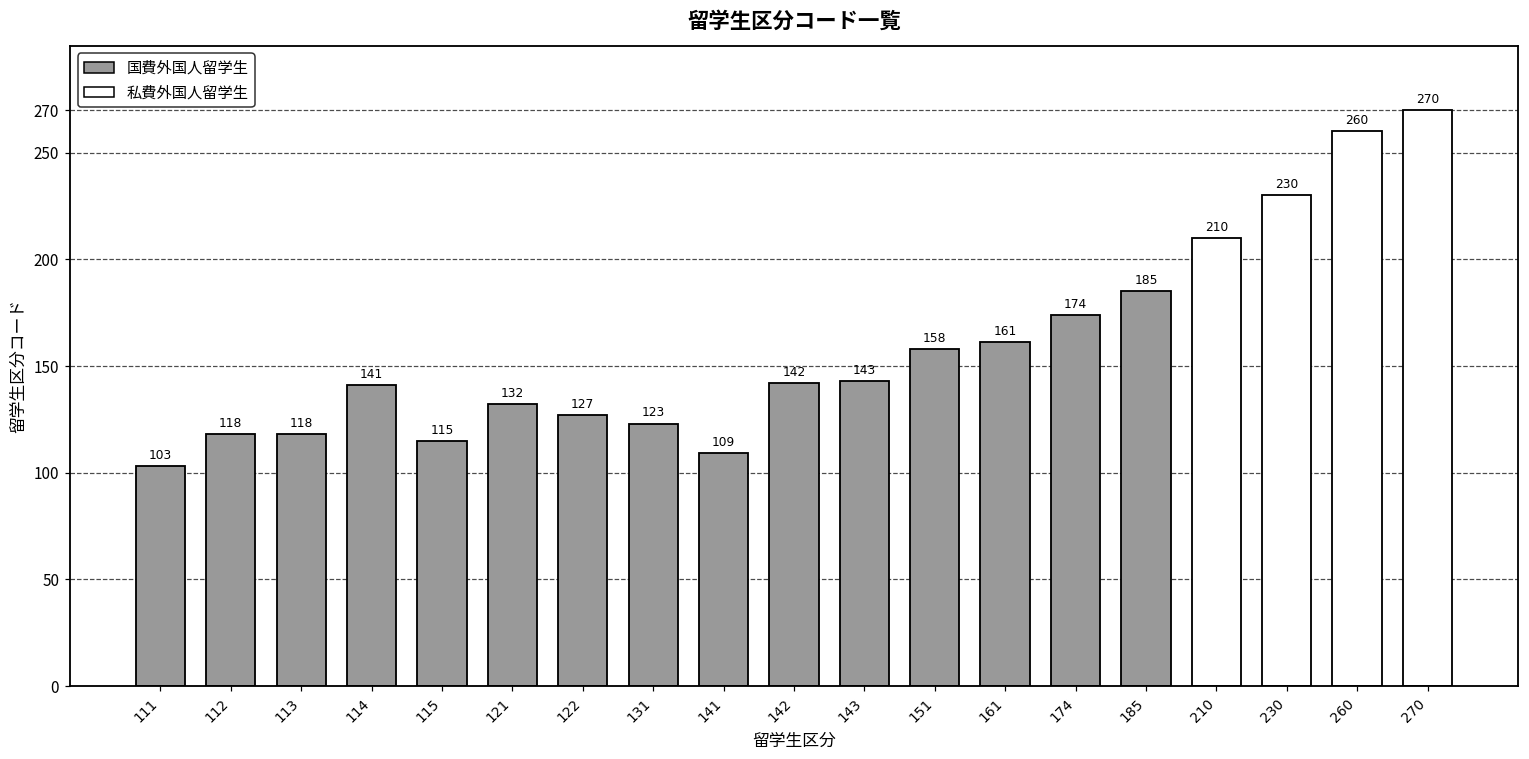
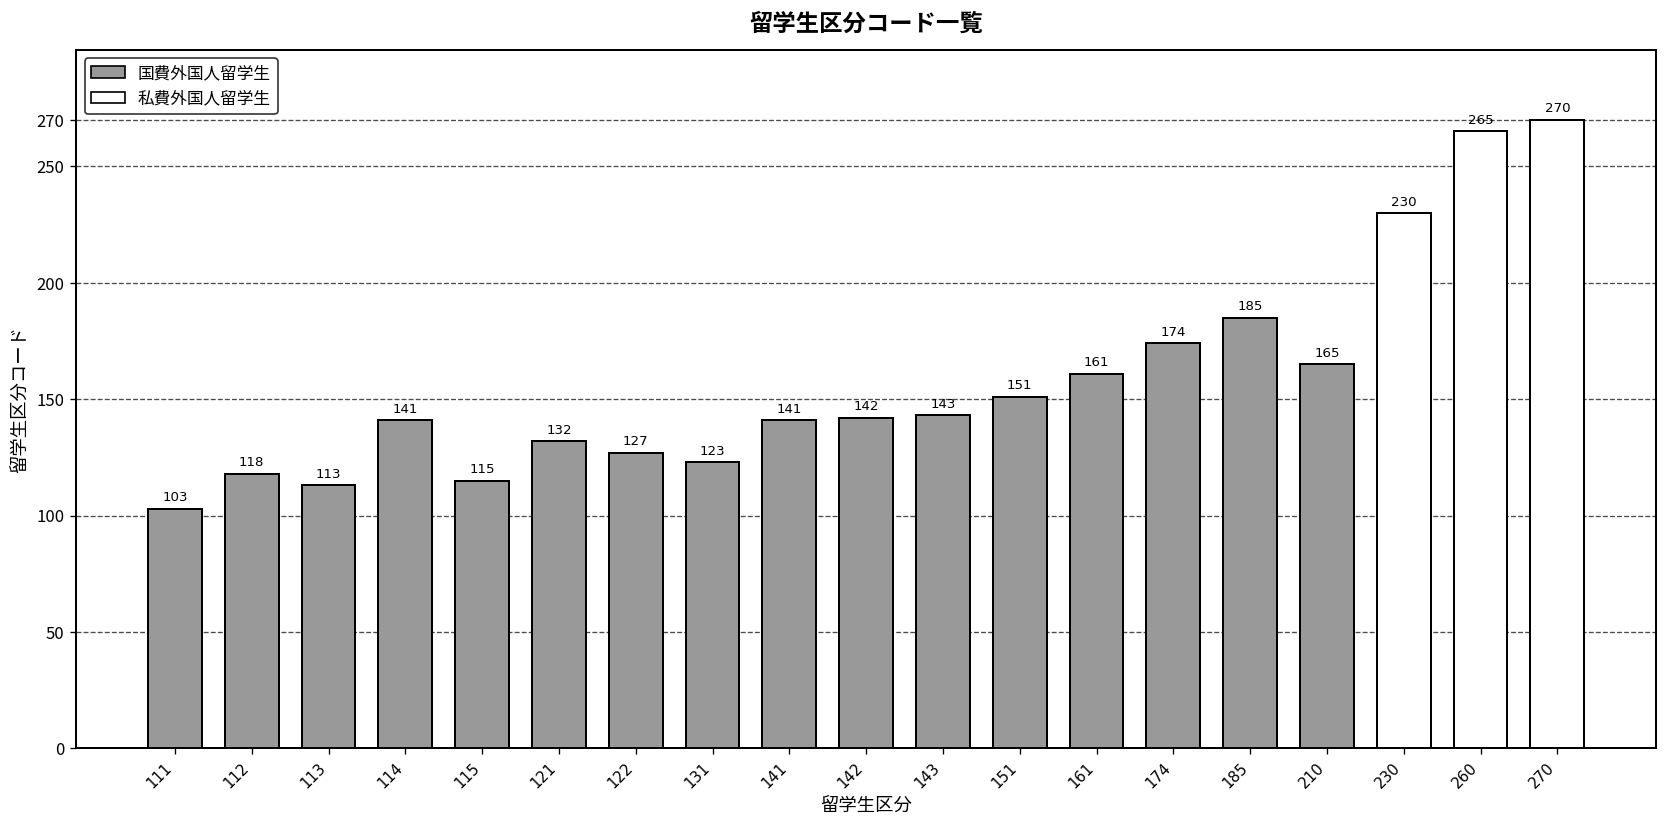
  {
    "111": 103,
    "112": 118,
-   "113": 118,
+   "113": 113,
    "114": 141,
    "115": 115,
    "121": 132,
    "122": 127,
    "131": 123,
-   "141": 109,
+   "141": 141,
    "142": 142,
    "143": 143,
-   "151": 158,
+   "151": 151,
    "161": 161,
    "174": 174,
    "185": 185,
-   "210": 210,
+   "210": 165,
    "230": 230,
-   "260": 260,
+   "260": 265,
    "270": 270
  }
